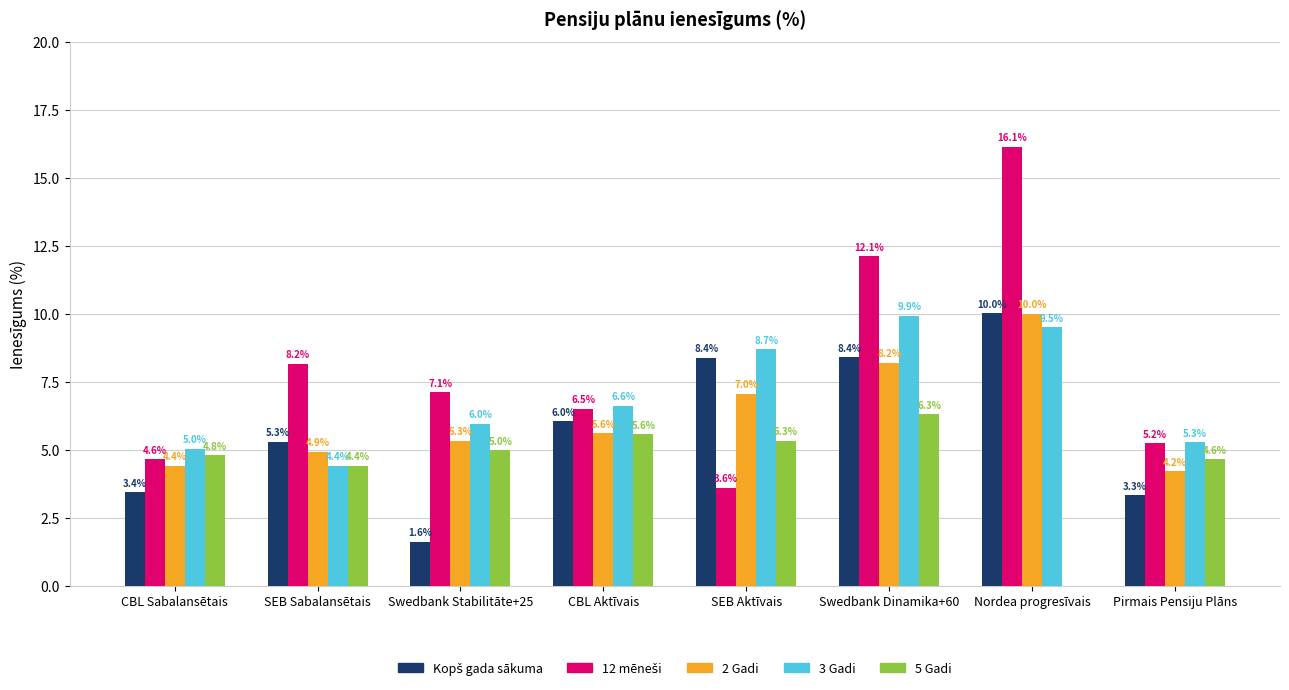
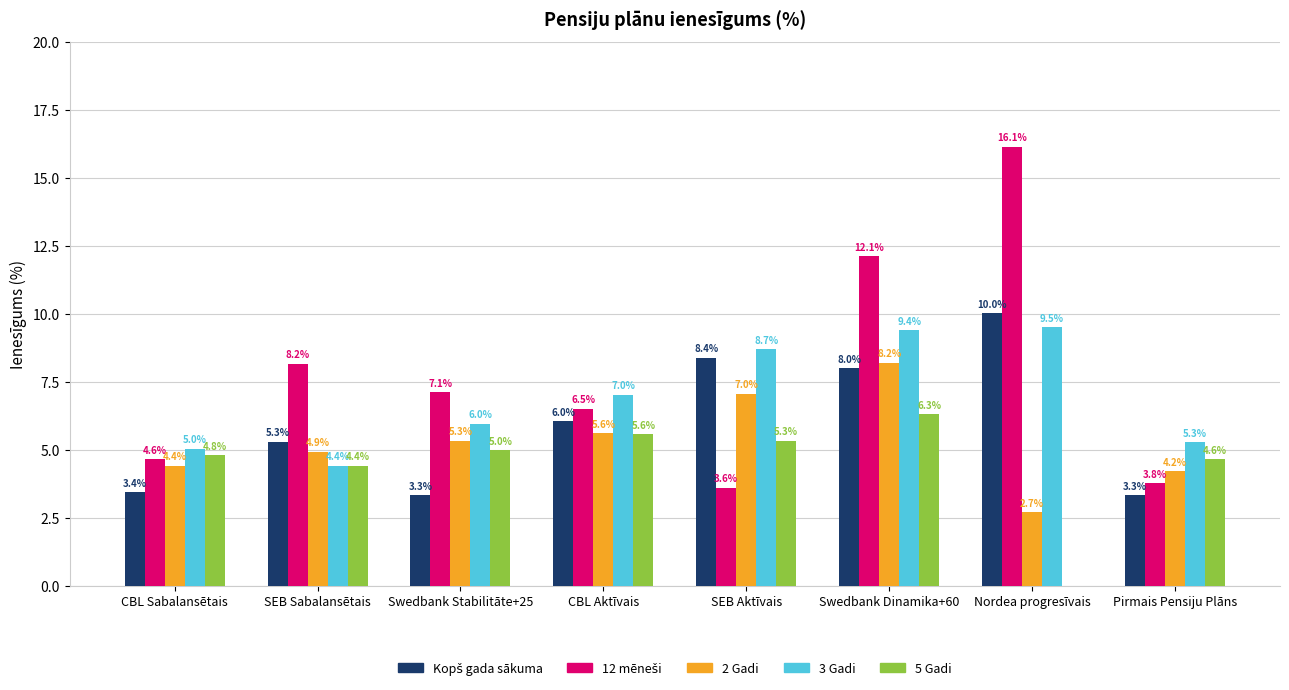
  {
    "Kopš gada sākuma": {
      "CBL Sabalansētais": "3.4%",
      "SEB Sabalansētais": "5.3%",
-     "Swedbank Stabilitāte+25": "1.6%",
+     "Swedbank Stabilitāte+25": "3.3%",
      "CBL Aktīvais": "6.0%",
      "SEB Aktīvais": "8.4%",
-     "Swedbank Dinamika+60": "8.4%",
+     "Swedbank Dinamika+60": "8.0%",
      "Nordea progresīvais": "10.0%",
      "Pirmais Pensiju Plāns": "3.3%"
    },
    "12 mēneši": {
      "CBL Sabalansētais": "4.6%",
      "SEB Sabalansētais": "8.2%",
      "Swedbank Stabilitāte+25": "7.1%",
      "CBL Aktīvais": "6.5%",
      "SEB Aktīvais": "3.6%",
      "Swedbank Dinamika+60": "12.1%",
      "Nordea progresīvais": "16.1%",
-     "Pirmais Pensiju Plāns": "5.2%"
+     "Pirmais Pensiju Plāns": "3.8%"
    },
    "2 Gadi": {
      "CBL Sabalansētais": "4.4%",
      "SEB Sabalansētais": "4.9%",
      "Swedbank Stabilitāte+25": "5.3%",
      "CBL Aktīvais": "5.6%",
      "SEB Aktīvais": "7.0%",
      "Swedbank Dinamika+60": "8.2%",
-     "Nordea progresīvais": "10.0%",
+     "Nordea progresīvais": "2.7%",
      "Pirmais Pensiju Plāns": "4.2%"
    },
    "3 Gadi": {
      "CBL Sabalansētais": "5.0%",
      "Swedbank Stabilitāte+25": "6.0%",
-     "CBL Aktīvais": "6.6%",
+     "CBL Aktīvais": "7.0%",
      "SEB Aktīvais": "8.7%",
-     "Swedbank Dinamika+60": "9.9%",
+     "Swedbank Dinamika+60": "9.4%",
      "Nordea progresīvais": "9.5%",
      "Pirmais Pensiju Plāns": "5.3%"
    },
    "5 Gadi": {
      "CBL Sabalansētais": "4.8%",
      "Swedbank Stabilitāte+25": "5.0%",
      "CBL Aktīvais": "5.6%",
      "SEB Aktīvais": "5.3%",
      "Swedbank Dinamika+60": "6.3%",
      "Pirmais Pensiju Plāns": "4.6%"
    }
  }
